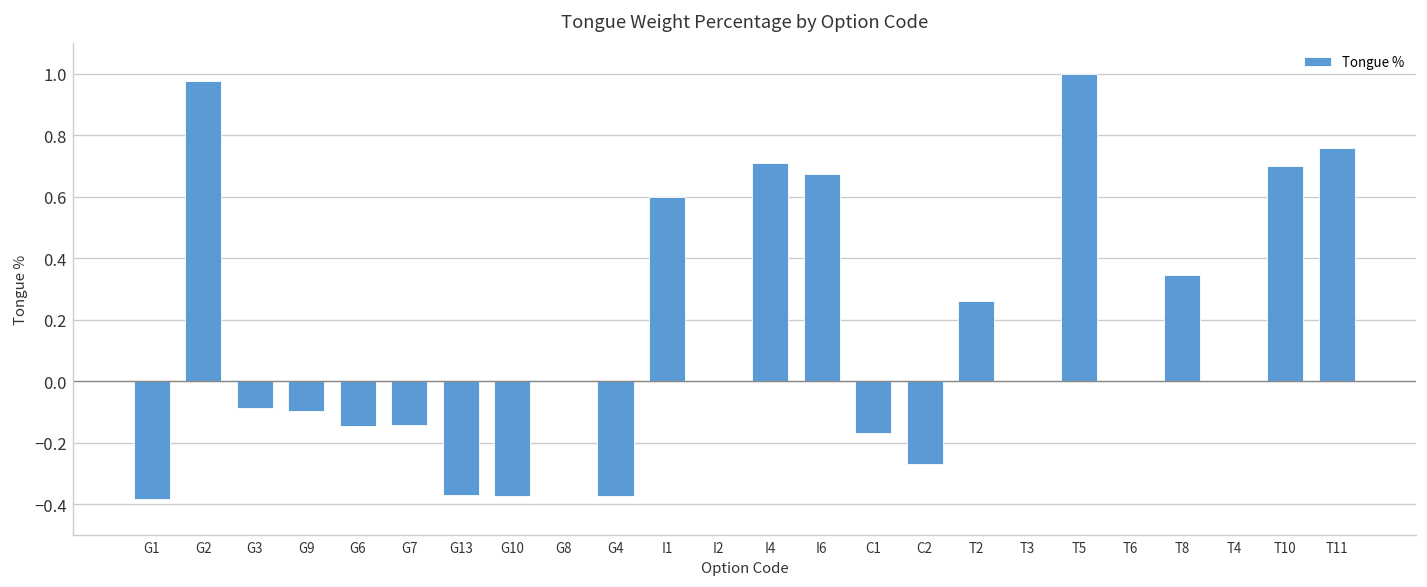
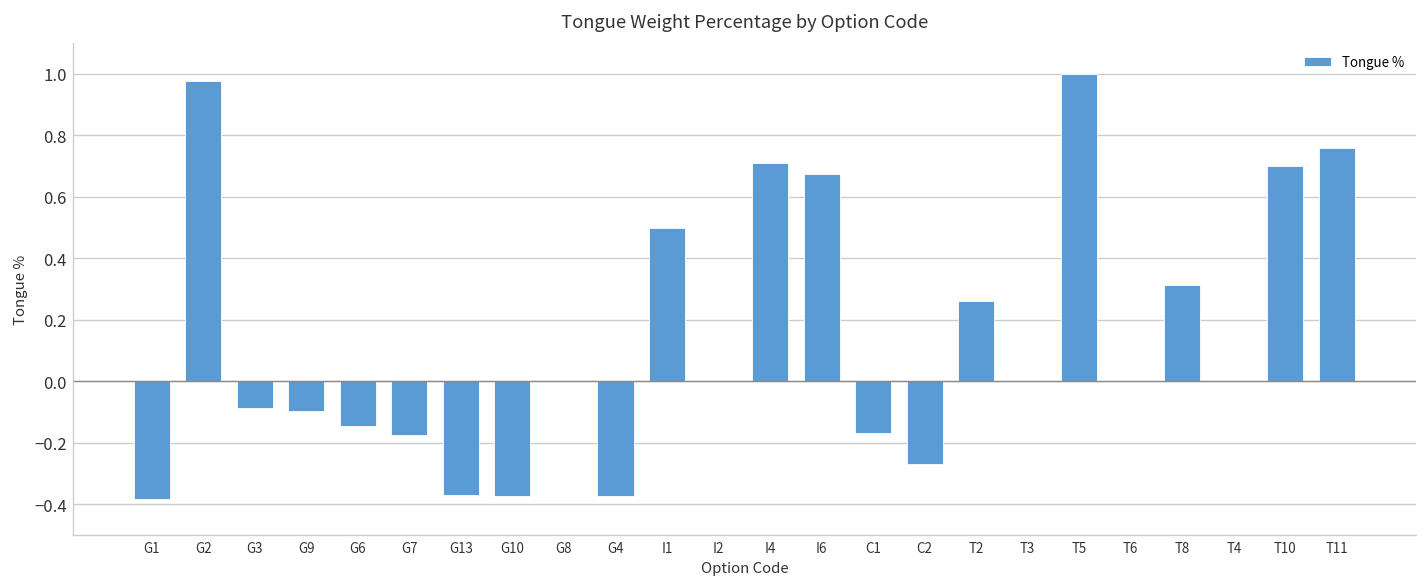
  {
    "G1": -0.38,
    "G2": 0.98,
    "G3": -0.09,
    "G9": -0.10,
    "G6": -0.15,
-   "G7": -0.14,
+   "G7": -0.17,
    "G13": -0.37,
    "G10": -0.38,
    "G8": 0.00,
    "G4": -0.38,
-   "I1": 0.6,
+   "I1": 0.5,
    "I2": 0.00,
    "I4": 0.71,
    "I6": 0.67,
    "C1": -0.17,
    "C2": -0.27,
    "T2": 0.26,
    "T3": 0.00,
    "T5": 1.00,
    "T6": 0.00,
-   "T8": 0.34,
+   "T8": 0.31,
    "T4": 0.00,
    "T10": 0.70,
    "T11": 0.76
  }
